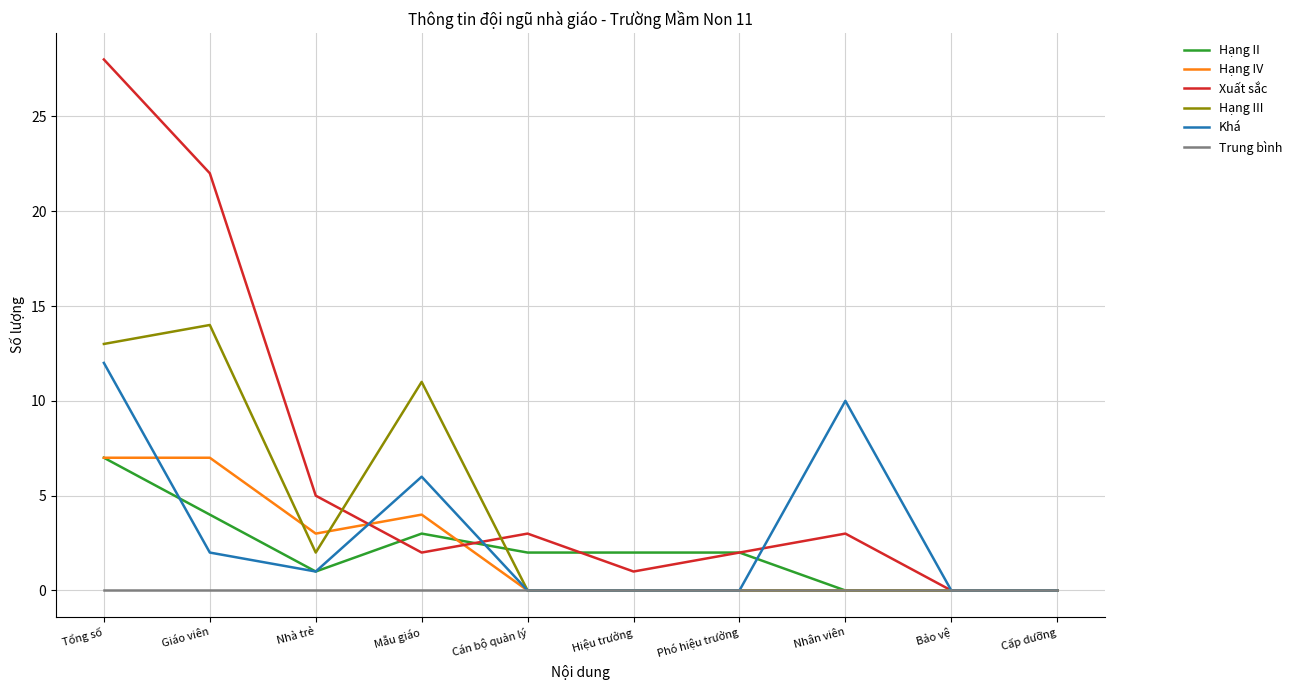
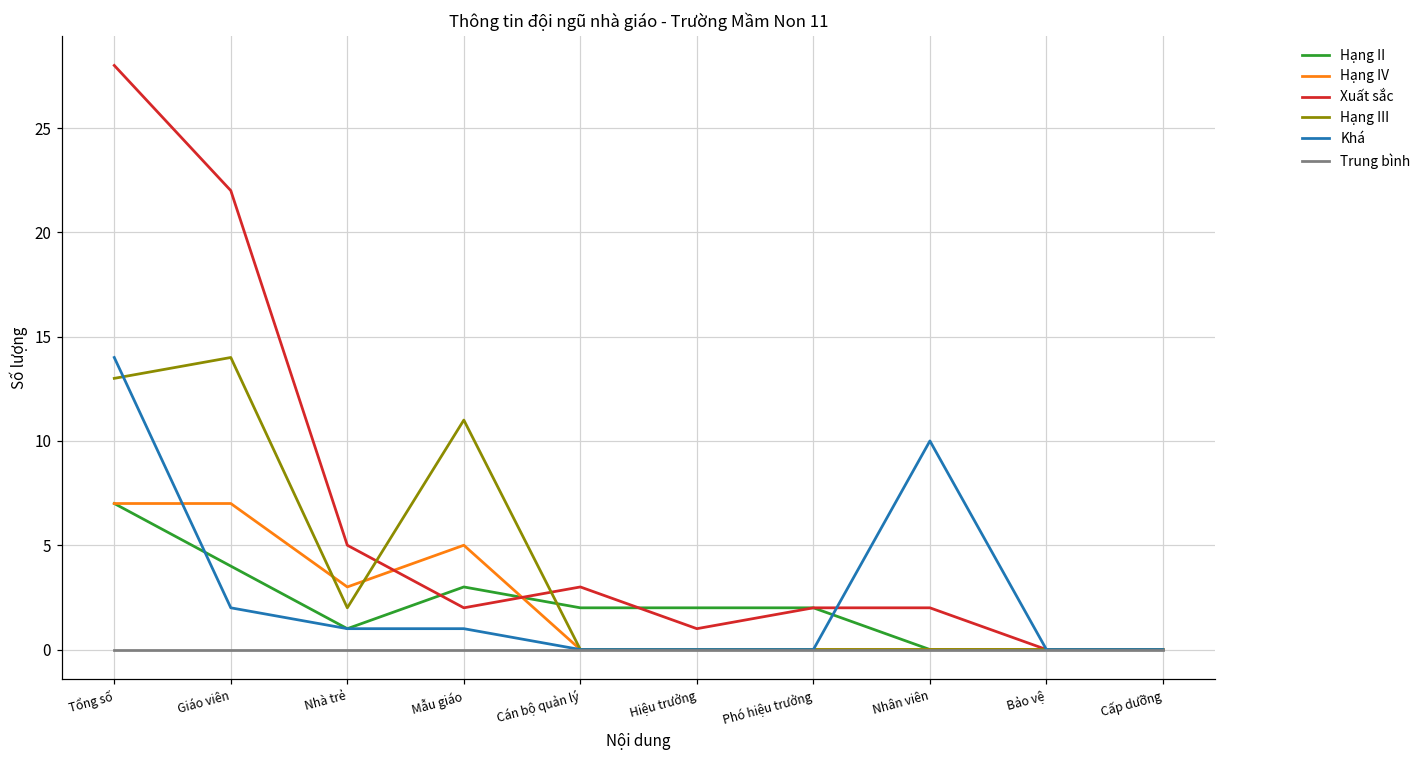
  {
    "Hạng II": {
      "Giáo viên": 4,
      "Mẫu giáo": 3,
      "Cán bộ quản lý": 2,
      "Hiệu trưởng": 2
    },
    "Hạng IV": {
      "Giáo viên": 7,
      "Nhà trẻ": 3,
-     "Mẫu giáo": 4
+     "Mẫu giáo": 5
    },
    "Xuất sắc": {
      "Tổng số": 28,
      "Giáo viên": 22,
      "Nhà trẻ": 5,
      "Mẫu giáo": 2,
      "Cán bộ quản lý": 3,
      "Hiệu trưởng": 1,
-     "Nhân viên": 3
+     "Nhân viên": 2
    },
    "Hạng III": {
      "Tổng số": 13,
      "Giáo viên": 14,
      "Nhà trẻ": 2,
      "Mẫu giáo": 11
    },
    "Khá": {
-     "Tổng số": 12,
+     "Tổng số": 14,
      "Giáo viên": 2,
-     "Mẫu giáo": 6,
+     "Mẫu giáo": 1,
      "Nhân viên": 10
    },
    "Trung bình": {
      "Tổng số": 0,
      "Giáo viên": 0,
      "Nhà trẻ": 0,
      "Mẫu giáo": 0
    }
  }
